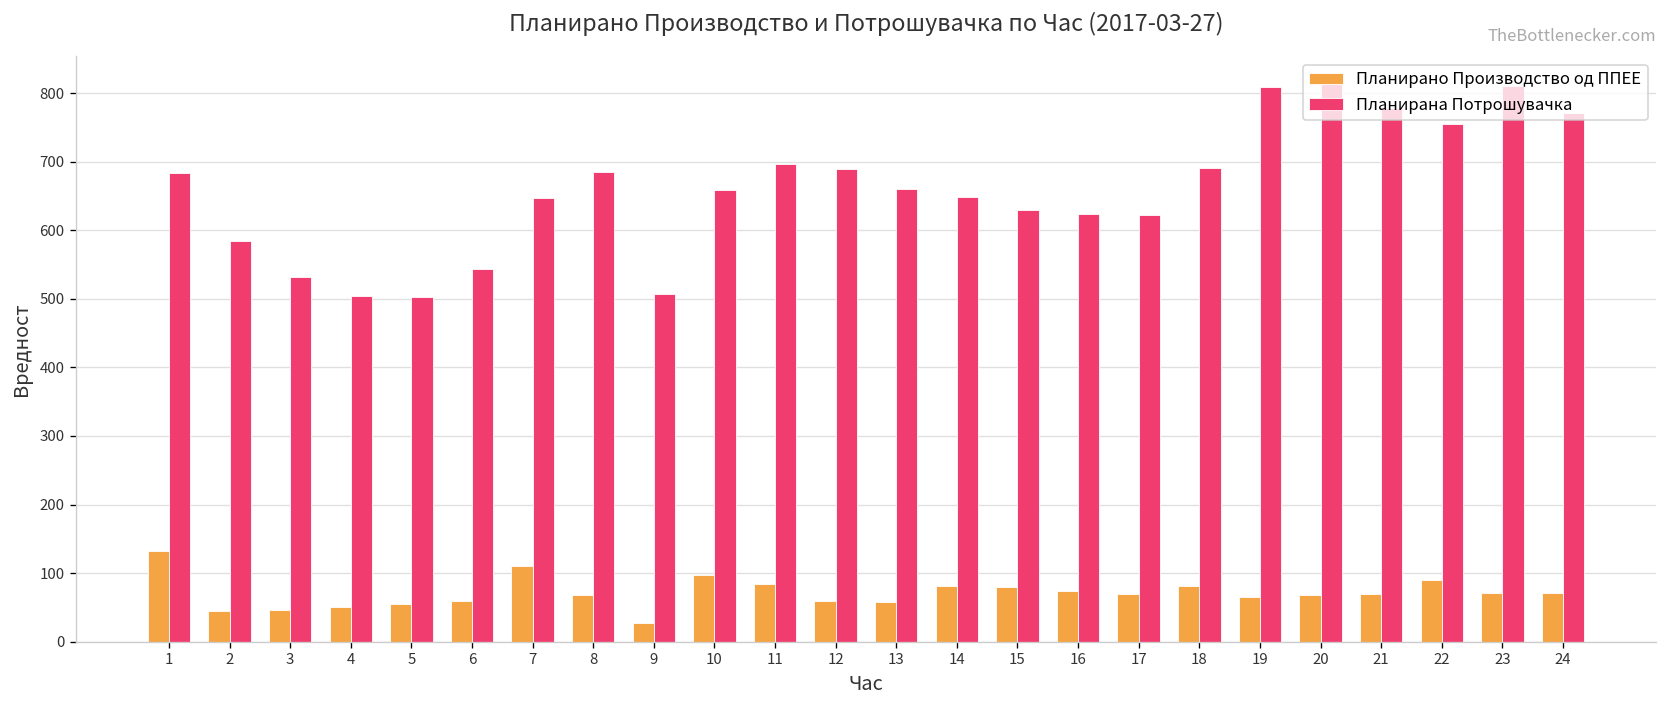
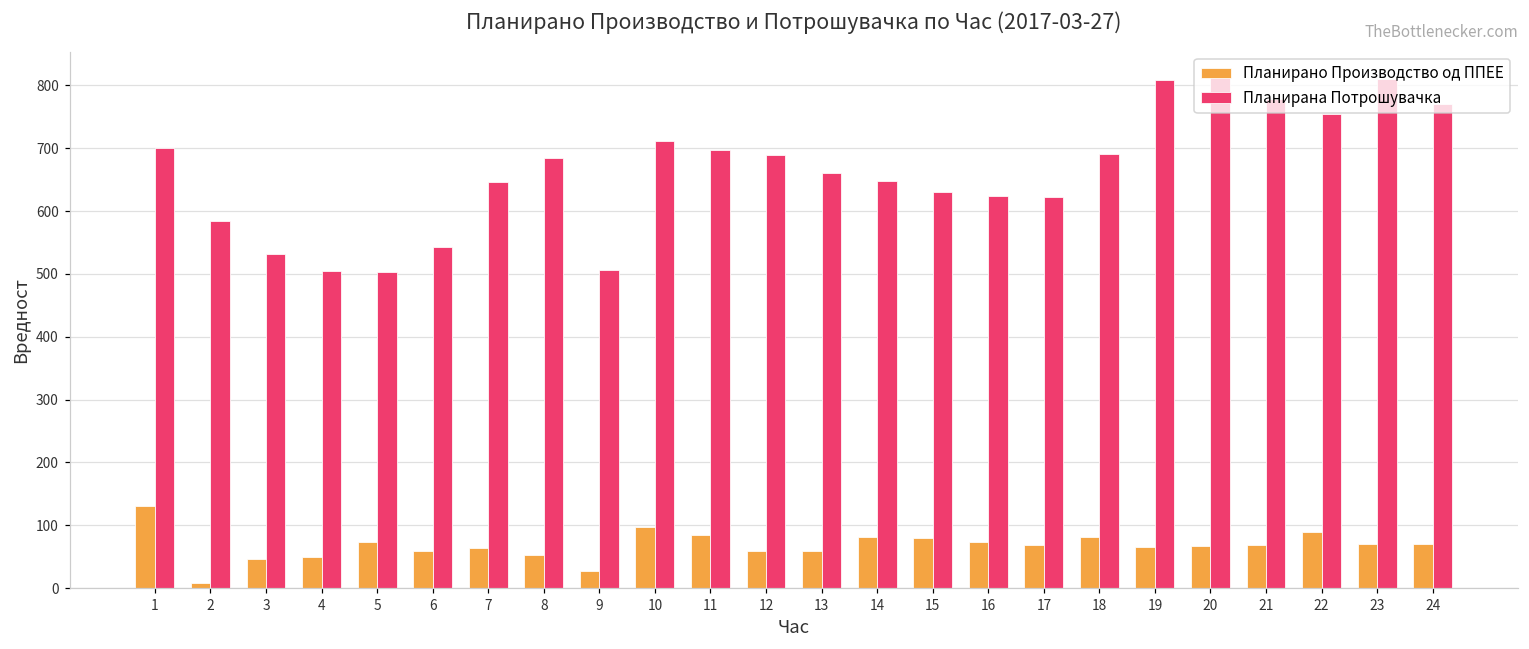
  {
    "Планирано Производство од ППЕЕ": {
      "1": 130,
-     "2": 40,
+     "2": 10,
      "3": 50,
      "4": 50,
-     "5": 50,
+     "5": 70,
      "6": 60,
-     "7": 110,
-     "8": 70,
+     "7": 60,
+     "8": 50,
      "9": 30,
      "10": 100,
      "11": 80,
      "12": 60,
      "13": 60,
      "14": 80,
      "15": 80,
      "16": 70,
      "17": 70,
      "18": 80,
      "19": 70,
      "20": 70,
      "21": 70,
      "22": 90,
      "23": 70,
      "24": 70
    },
    "Планирана Потрошувачка": {
-     "1": 680,
+     "1": 700,
      "2": 580,
      "3": 530,
      "4": 500,
      "5": 500,
      "6": 540,
      "7": 650,
      "8": 690,
      "9": 510,
-     "10": 660,
+     "10": 710,
      "11": 700,
      "12": 690,
      "13": 660,
      "14": 650,
      "15": 630,
      "16": 620,
      "17": 620,
      "18": 690,
      "19": 810,
      "22": 750
    }
  }
